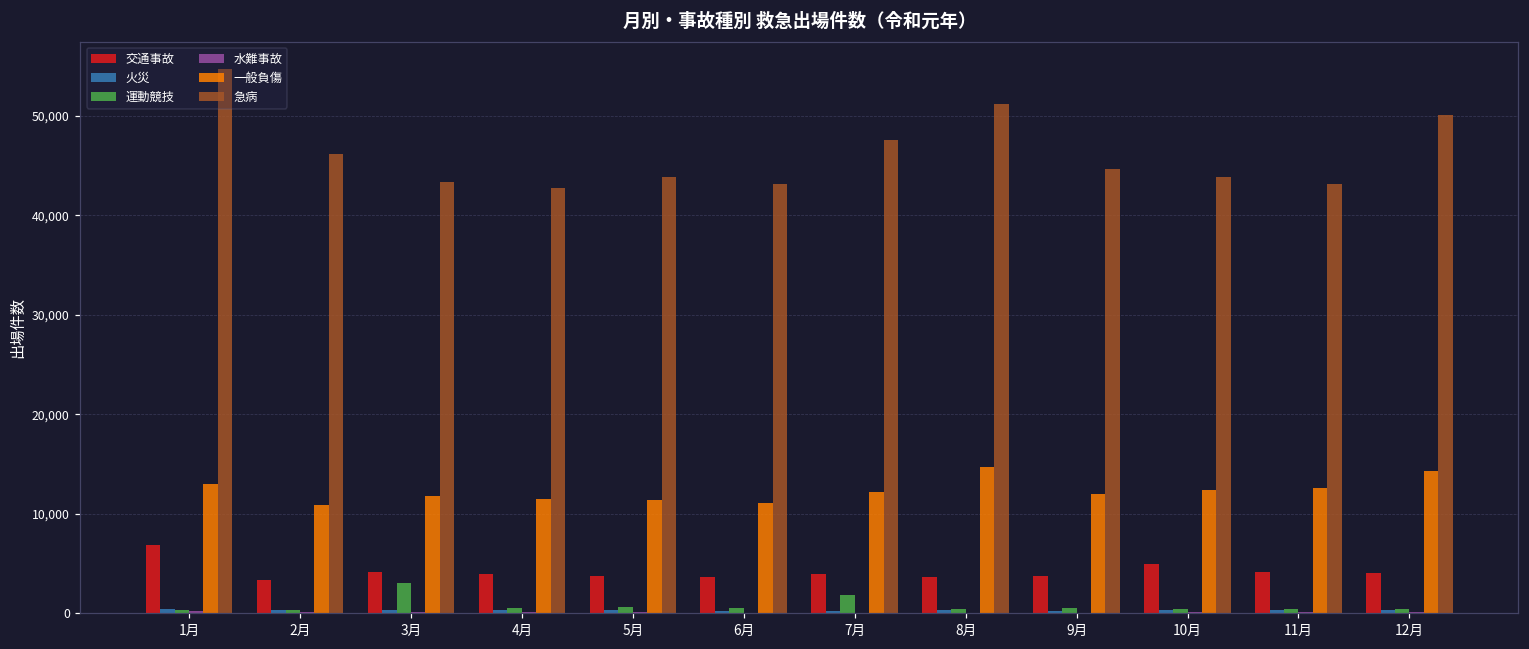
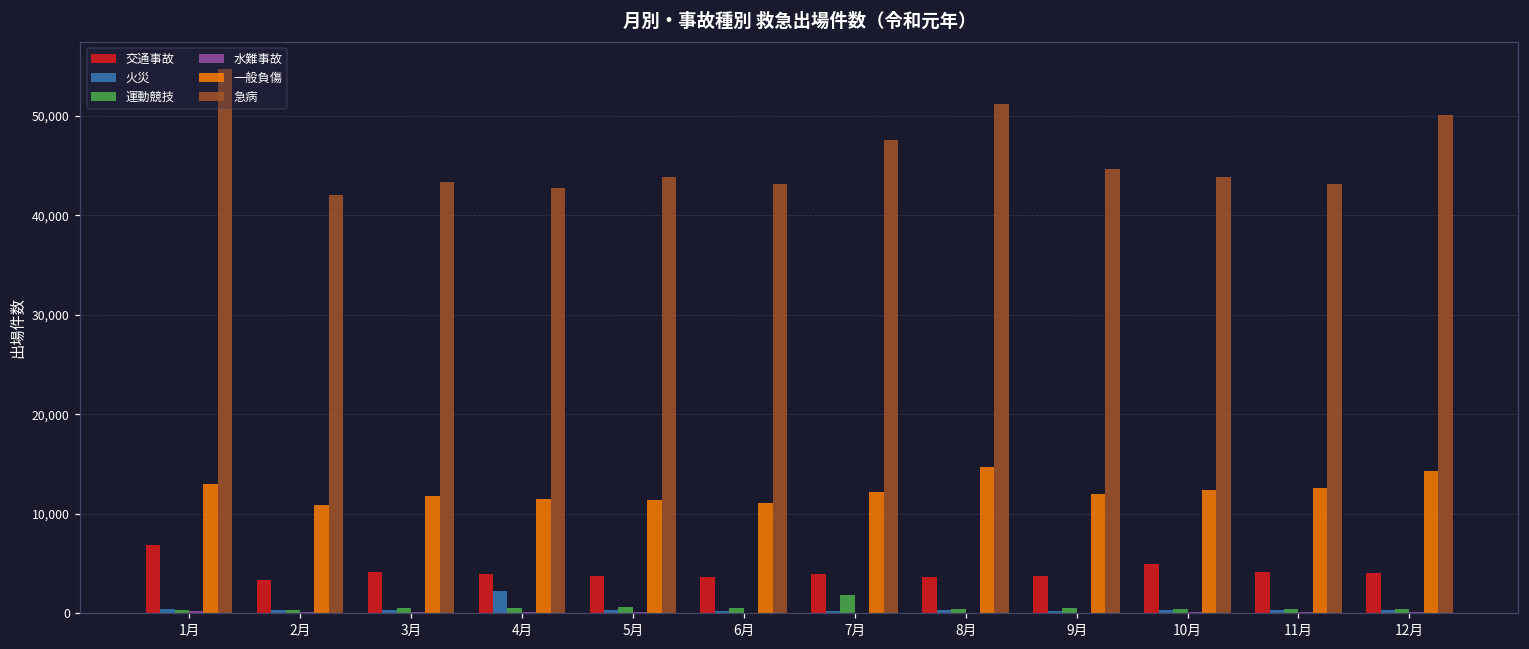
  {
    "交通事故": {
      "1月": "7,000",
      "2月": "3,000",
      "3月": "4,000",
      "4月": "4,000",
      "5月": "4,000",
      "6月": "4,000",
      "7月": "4,000",
      "8月": "4,000",
      "9月": "4,000",
      "10月": "5,000",
      "11月": "4,000",
      "12月": "4,000"
    },
    "火災": {
      "1月": "0",
      "2月": "0",
      "3月": "0",
-     "4月": "0",
+     "4月": "2,000",
      "5月": "0",
      "10月": "0",
      "11月": "0",
      "12月": "0"
    },
    "運動競技": {
      "1月": "0",
      "2月": "0",
-     "3月": "3,000",
+     "3月": "0",
      "4月": "0",
      "5月": "1,000",
      "6月": "1,000",
      "7月": "2,000",
      "8月": "0",
      "9月": "1,000",
      "10月": "0",
      "11月": "0",
      "12月": "0"
    },
    "一般負傷": {
      "1月": "13,000",
      "2月": "11,000",
      "3月": "12,000",
      "4月": "11,000",
      "5月": "11,000",
      "6月": "11,000",
      "7月": "12,000",
      "8月": "15,000",
      "9月": "12,000",
      "10月": "12,000",
      "11月": "13,000",
      "12月": "14,000"
    },
    "急病": {
-     "2月": "46,000",
+     "2月": "42,000",
      "3月": "43,000",
      "4月": "43,000",
      "5月": "44,000",
      "6月": "43,000",
      "7月": "48,000",
      "8月": "51,000",
      "9月": "45,000",
      "10月": "44,000",
      "11月": "43,000",
      "12月": "50,000"
    }
  }
